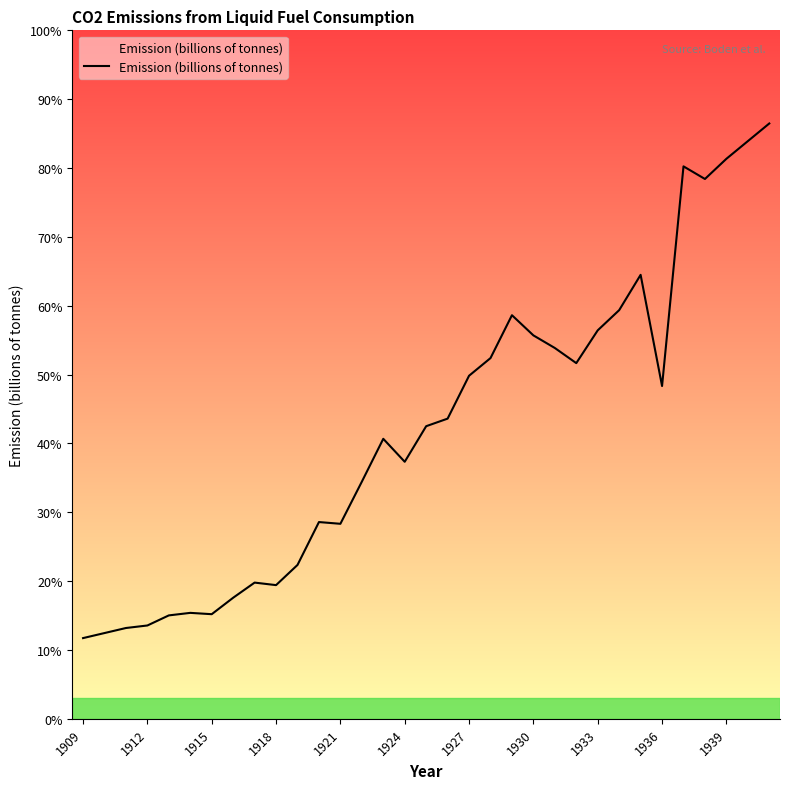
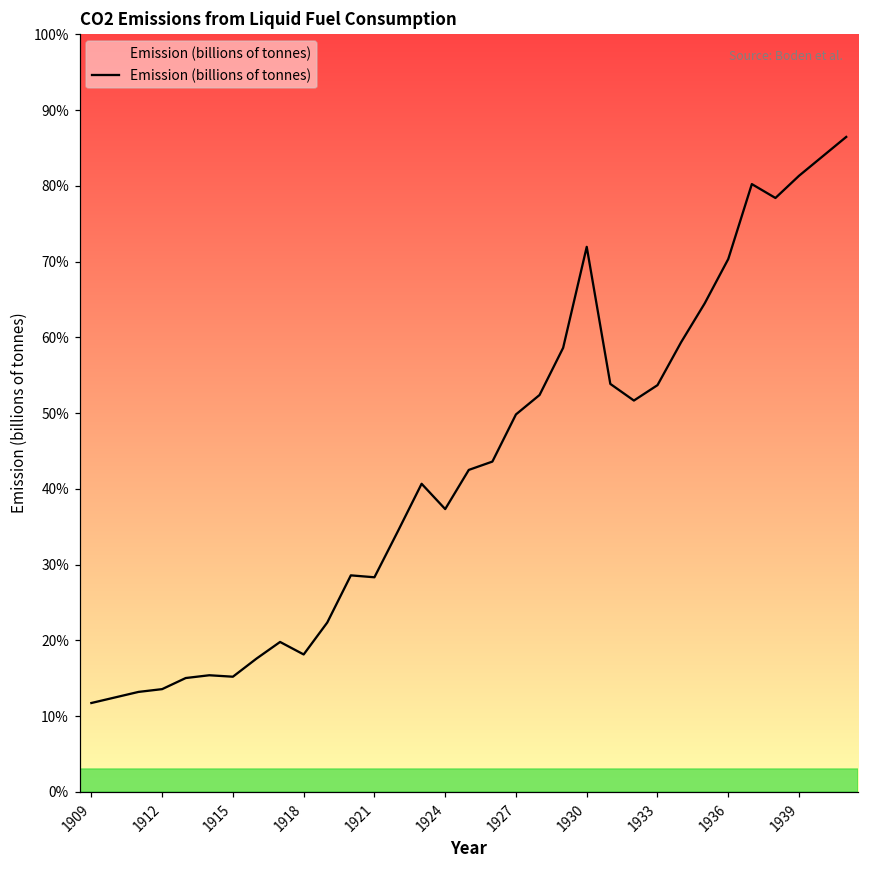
  {
    "1909": "12%",
    "1912": "14%",
    "1915": "15%",
-   "1918": "19%",
+   "1918": "18%",
    "1921": "28%",
    "1924": "37%",
    "1927": "50%",
-   "1930": "56%",
-   "1933": "56%",
-   "1936": "48%",
+   "1930": "72%",
+   "1933": "54%",
+   "1936": "70%",
    "1939": "81%"
  }
